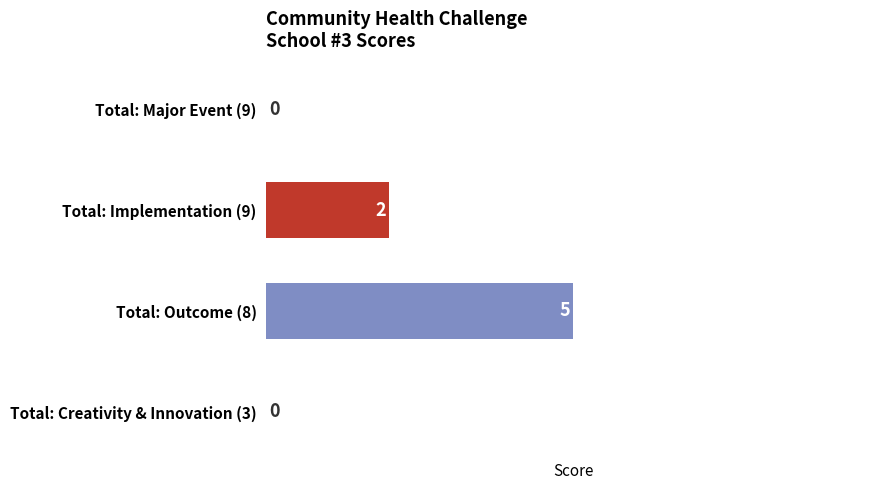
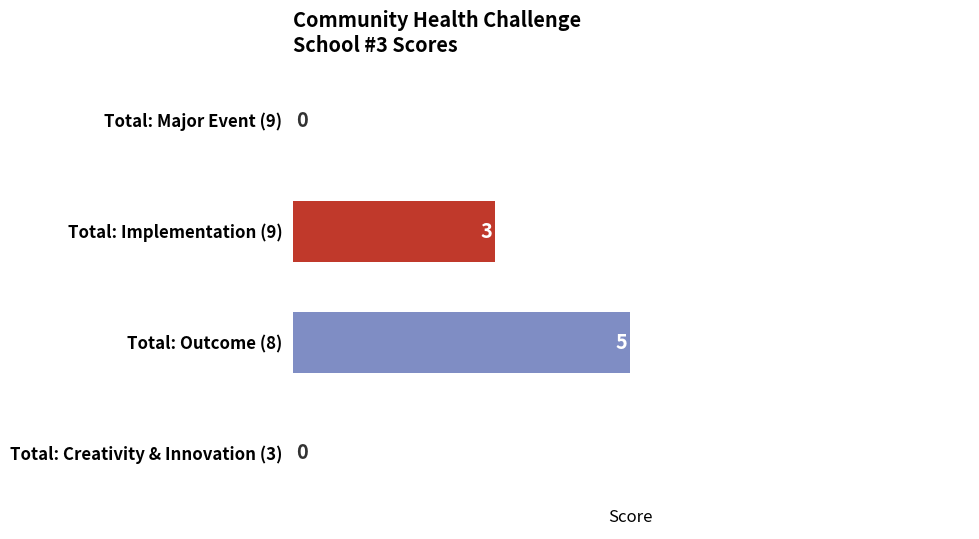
  {
    "Total: Major Event (9)": 0,
-   "Total: Implementation (9)": 2,
+   "Total: Implementation (9)": 3,
    "Total: Outcome (8)": 5,
    "Total: Creativity & Innovation (3)": 0
  }
